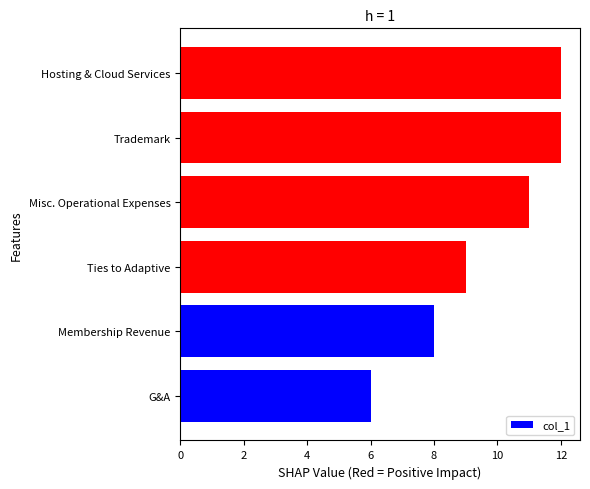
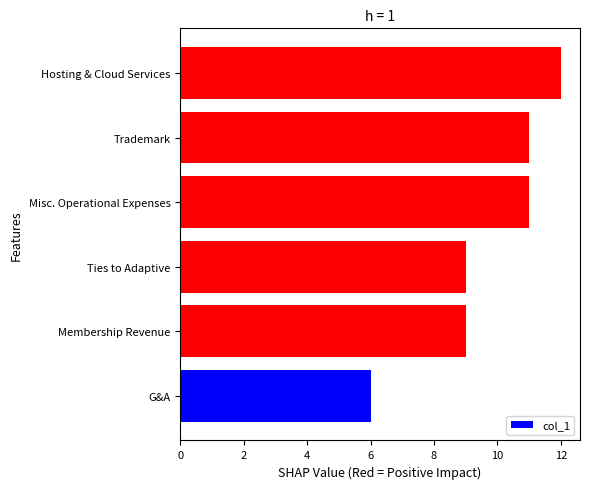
  {
    "Hosting & Cloud Services": 12,
-   "Trademark": 12,
+   "Trademark": 11,
    "Misc. Operational Expenses": 11,
    "Ties to Adaptive": 9,
-   "Membership Revenue": 8,
+   "Membership Revenue": 9,
    "G&A": 6
  }
